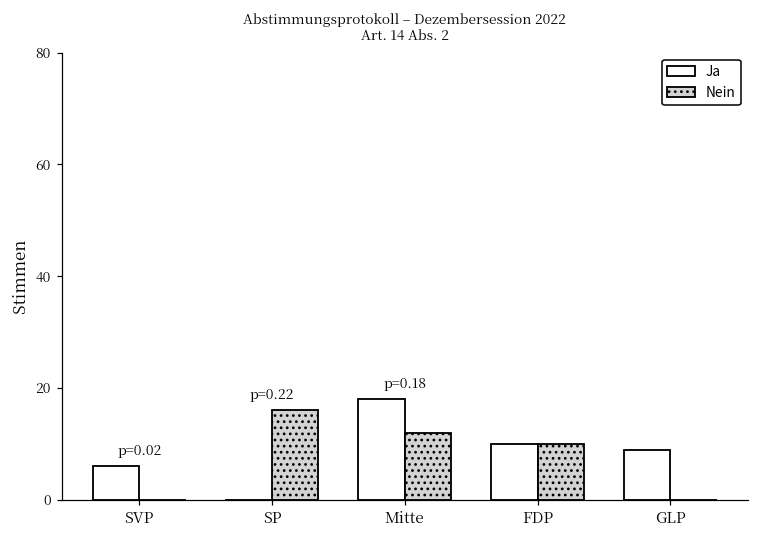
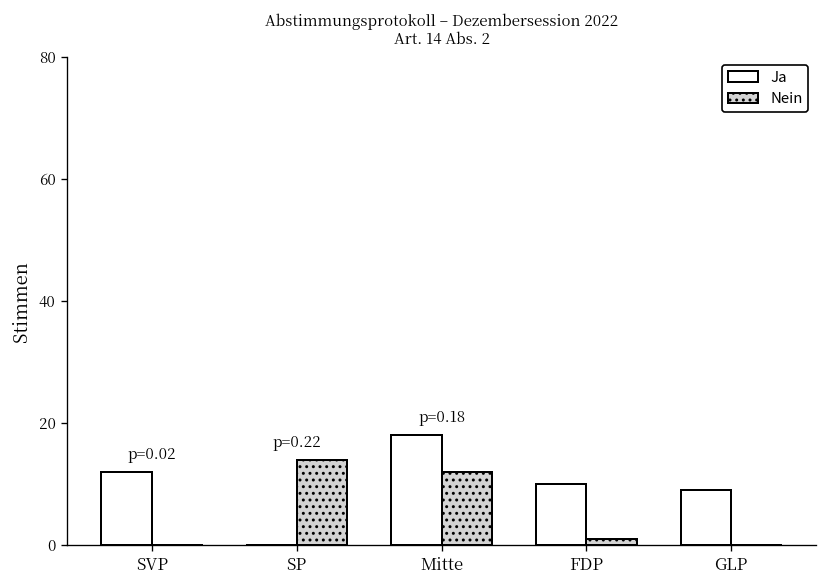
  {
    "Ja": {
-     "SVP": 6,
+     "SVP": 12,
      "SP": 0,
      "FDP": 10,
      "GLP": 9
    },
    "Nein": {
      "SVP": 0,
-     "SP": 16,
+     "SP": 14,
      "Mitte": 12,
-     "FDP": 10,
+     "FDP": 1,
      "GLP": 0
    }
  }
